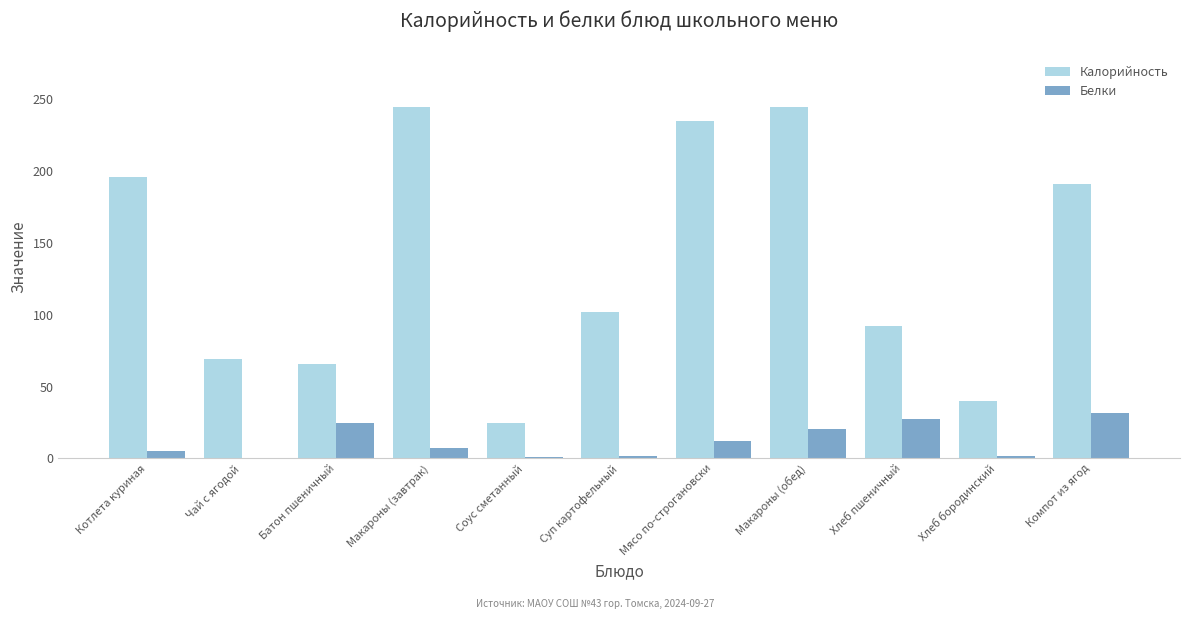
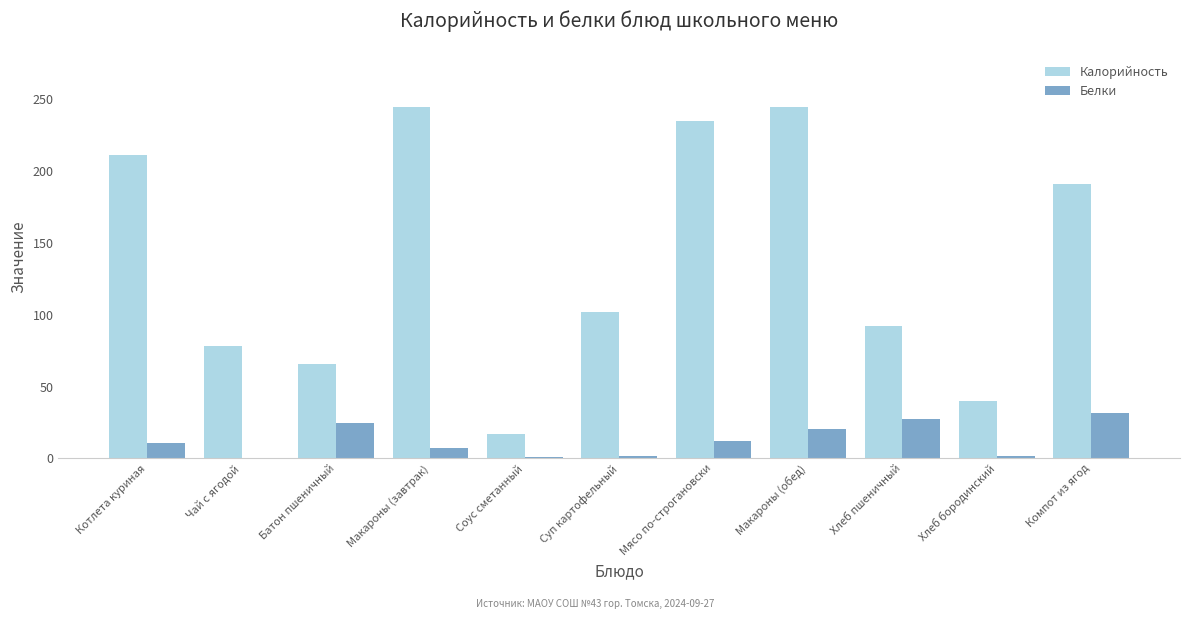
  {
    "Калорийность": {
-     "Котлета куриная": 196,
-     "Чай с ягодой": 69,
+     "Котлета куриная": 211,
+     "Чай с ягодой": 78,
      "Батон пшеничный": 66,
      "Макароны (завтрак)": 245,
-     "Соус сметанный": 25,
+     "Соус сметанный": 17,
      "Суп картофельный": 102,
      "Мясо по-строгановски": 235,
      "Макароны (обед)": 244,
      "Хлеб пшеничный": 92,
      "Хлеб бородинский": 40,
      "Компот из ягод": 191
    },
    "Белки": {
-     "Котлета куриная": 5,
+     "Котлета куриная": 11,
      "Батон пшеничный": 25,
      "Макароны (завтрак)": 7,
      "Суп картофельный": 2,
      "Мясо по-строгановски": 12,
      "Макароны (обед)": 20,
      "Хлеб пшеничный": 28,
      "Компот из ягод": 31
    }
  }
